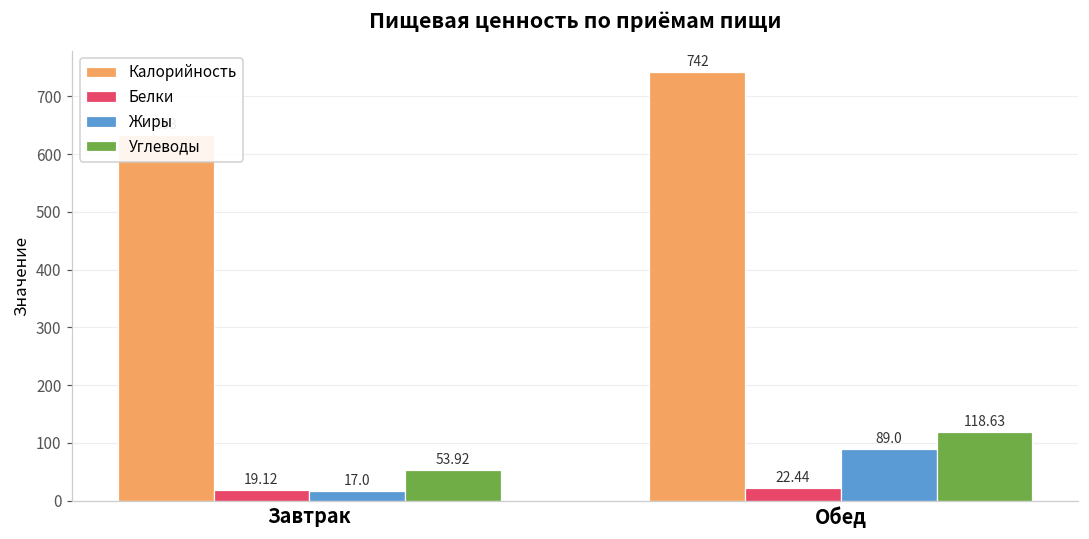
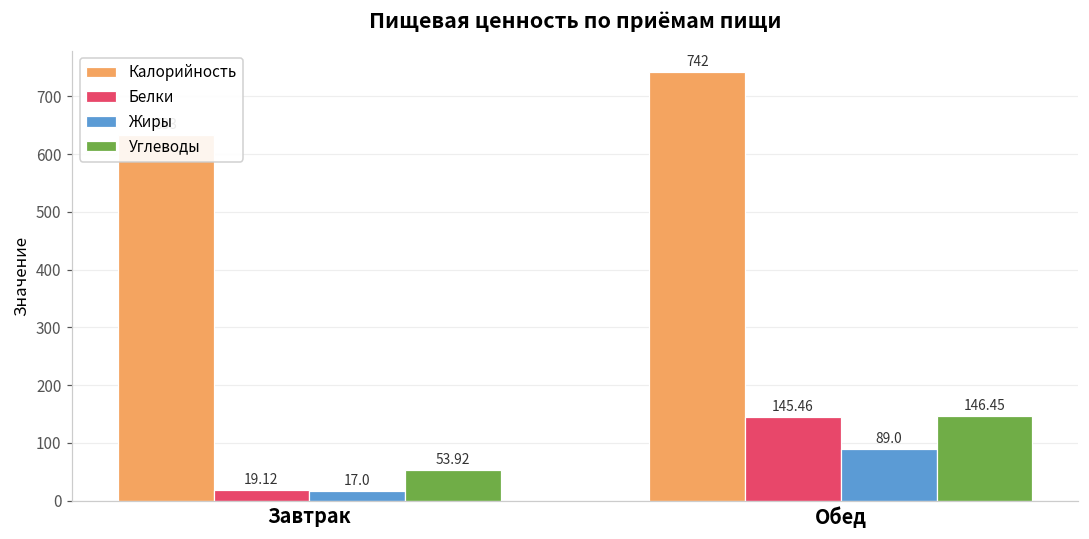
  {
    "Калорийность": {
      "Обед": 742
    },
    "Белки": {
      "Завтрак": 19.12,
-     "Обед": 22.44
+     "Обед": 145.46
    },
    "Жиры": {
      "Завтрак": 17.0,
      "Обед": 89.0
    },
    "Углеводы": {
      "Завтрак": 53.92,
-     "Обед": 118.63
+     "Обед": 146.45
    }
  }
